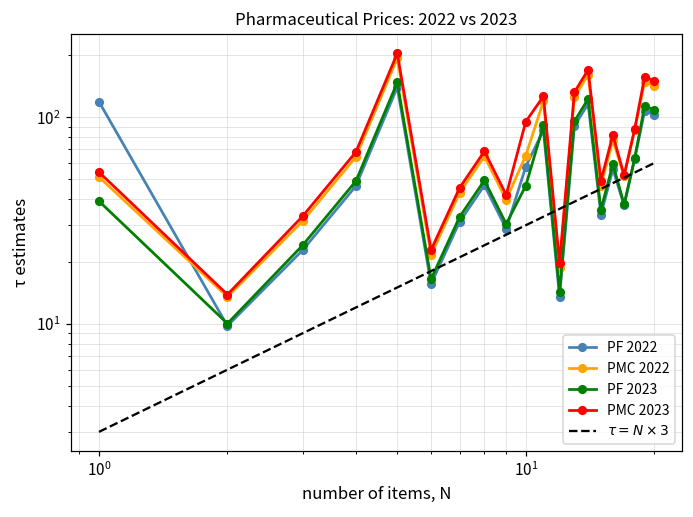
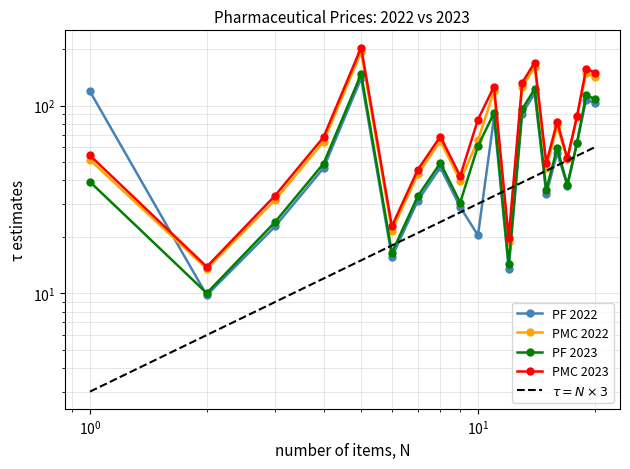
  {
    "PF 2022": {
      "10^0": 120,
-     "10^1": 58
+     "10^1": 20
    },
    "PMC 2022": {
      "10^0": 51,
      "10^1": 65
    },
    "PF 2023": {
      "10^0": 39,
-     "10^1": 47
+     "10^1": 61
    },
    "PMC 2023": {
      "10^0": 54,
-     "10^1": 100
+     "10^1": 80
    }
  }
